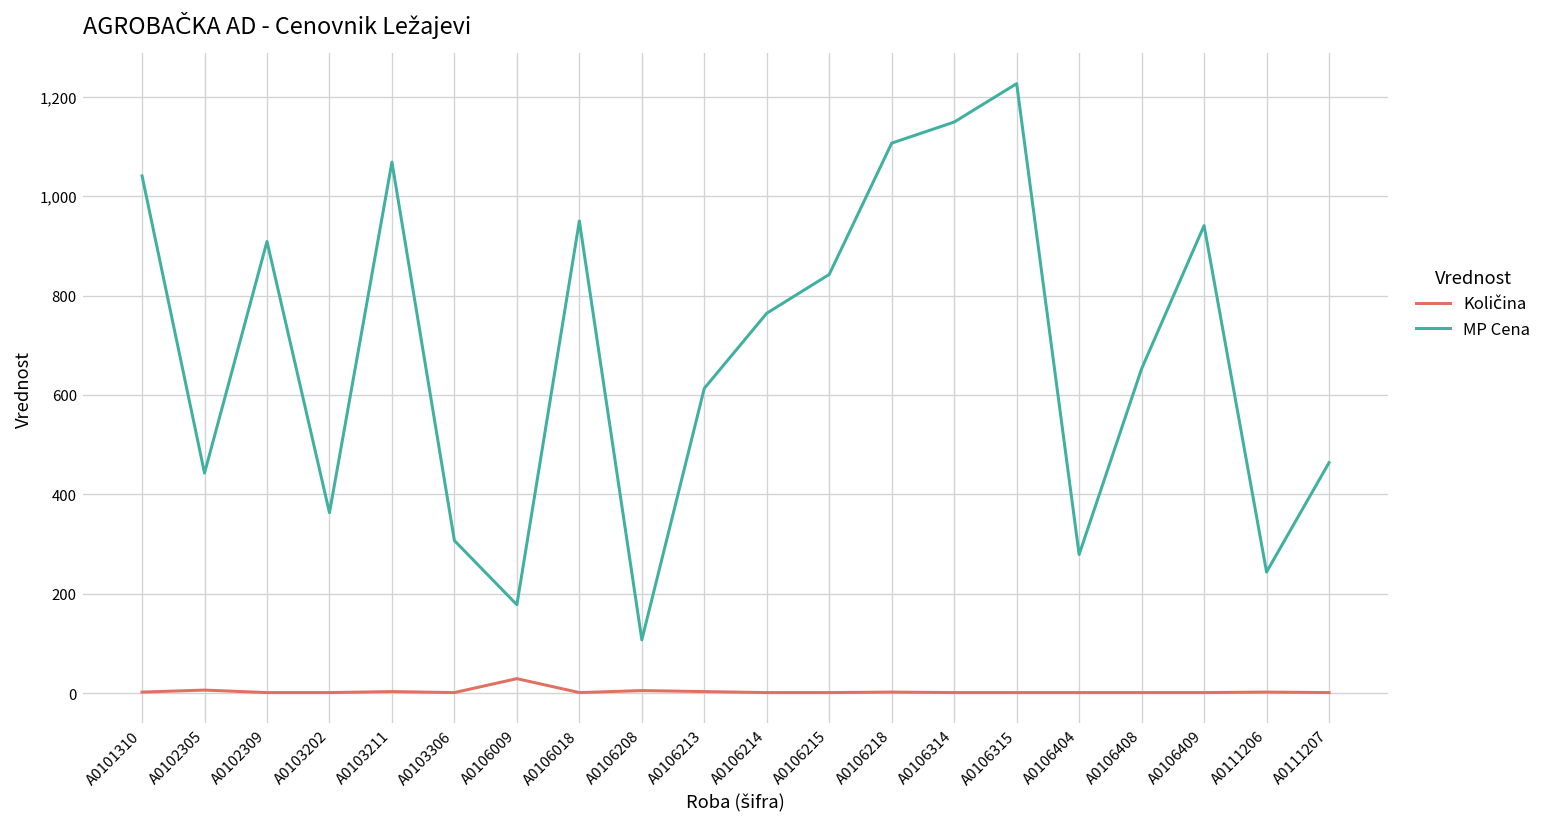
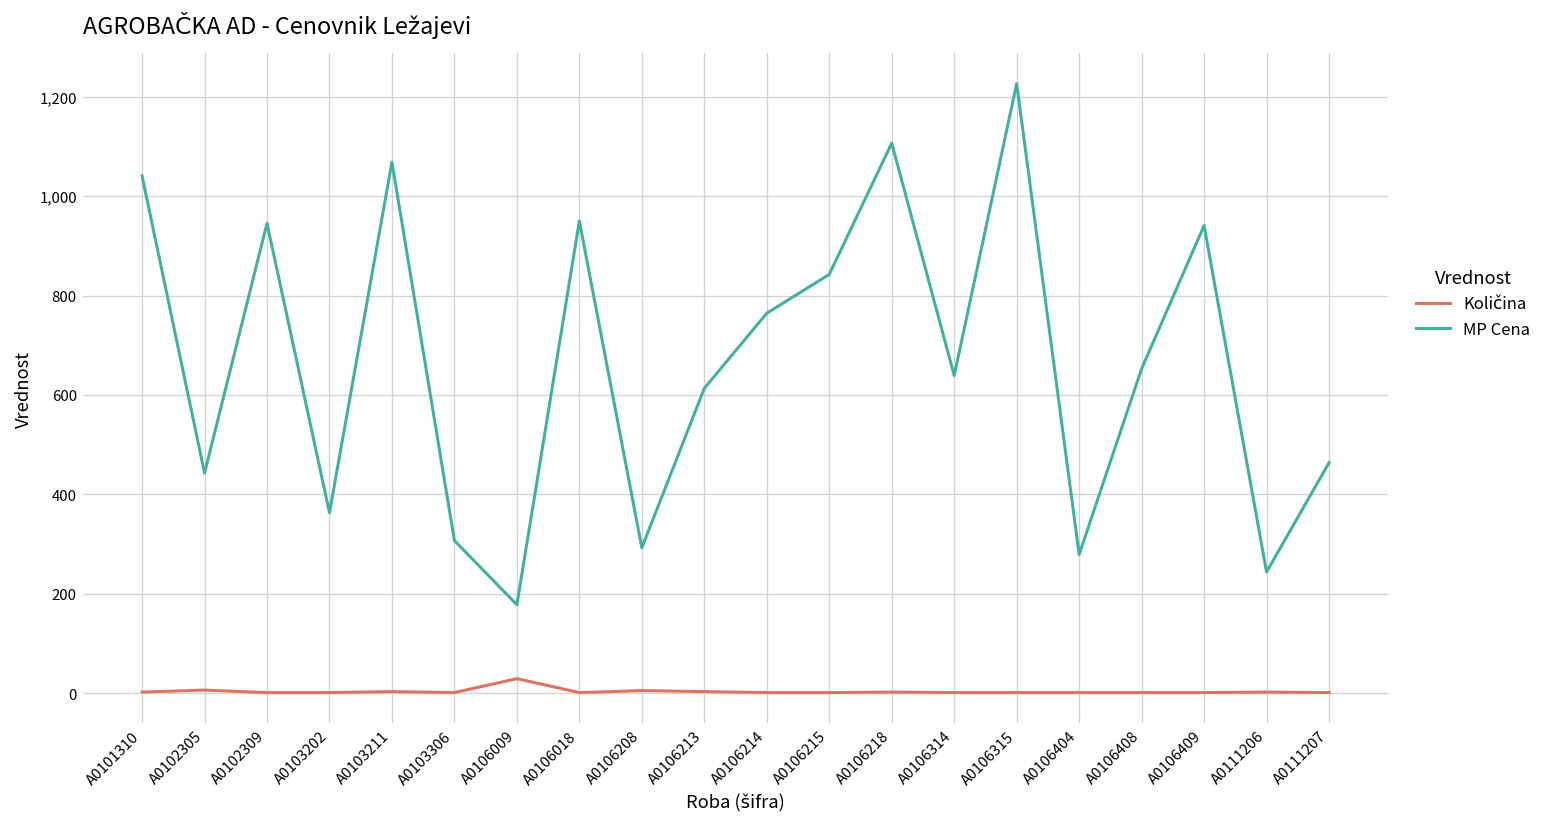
  {
    "Količina": {
      "A0101310": "0",
      "A0102305": "10",
      "A0102309": "0",
      "A0103202": "0",
      "A0103211": "0",
      "A0103306": "0",
      "A0106009": "30",
      "A0106018": "0",
      "A0106208": "10",
      "A0106213": "0",
      "A0106214": "0",
      "A0106215": "0",
      "A0106218": "0",
      "A0106314": "0",
      "A0106315": "0",
      "A0106404": "0",
      "A0106408": "0",
      "A0106409": "0",
      "A0111206": "0",
      "A0111207": "0"
    },
    "MP Cena": {
      "A0101310": "1,040",
      "A0102305": "440",
-     "A0102309": "910",
+     "A0102309": "950",
      "A0103202": "360",
      "A0103211": "1,070",
      "A0103306": "310",
      "A0106009": "180",
      "A0106018": "950",
-     "A0106208": "110",
+     "A0106208": "290",
      "A0106213": "610",
      "A0106214": "760",
      "A0106215": "840",
      "A0106218": "1,110",
-     "A0106314": "1,150",
+     "A0106314": "640",
      "A0106315": "1,230",
      "A0106404": "280",
      "A0106408": "650",
      "A0106409": "940",
      "A0111206": "240",
      "A0111207": "460"
    }
  }
